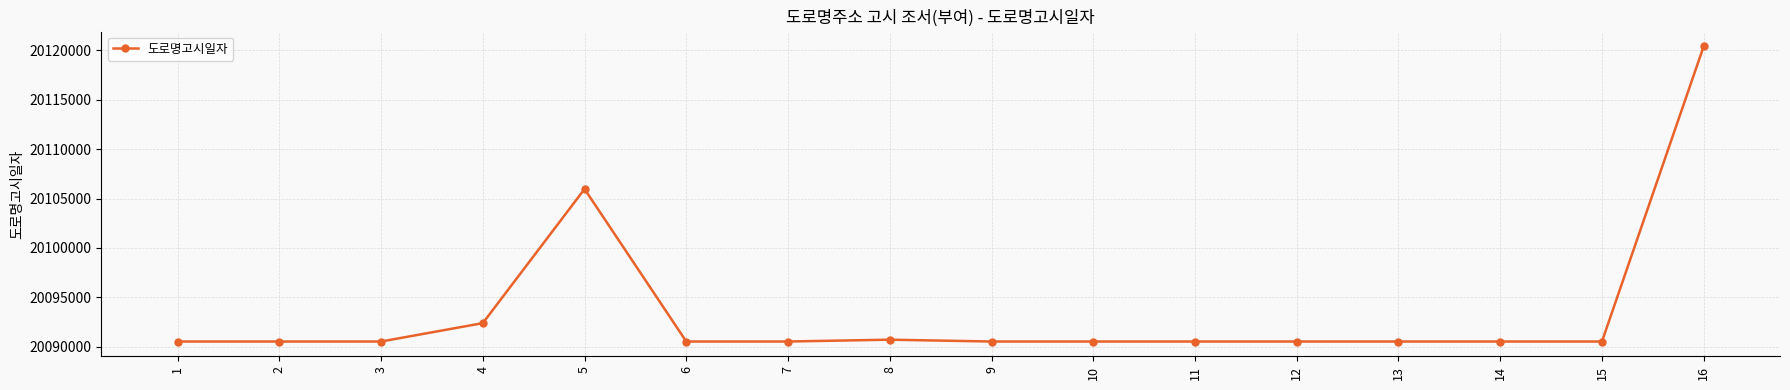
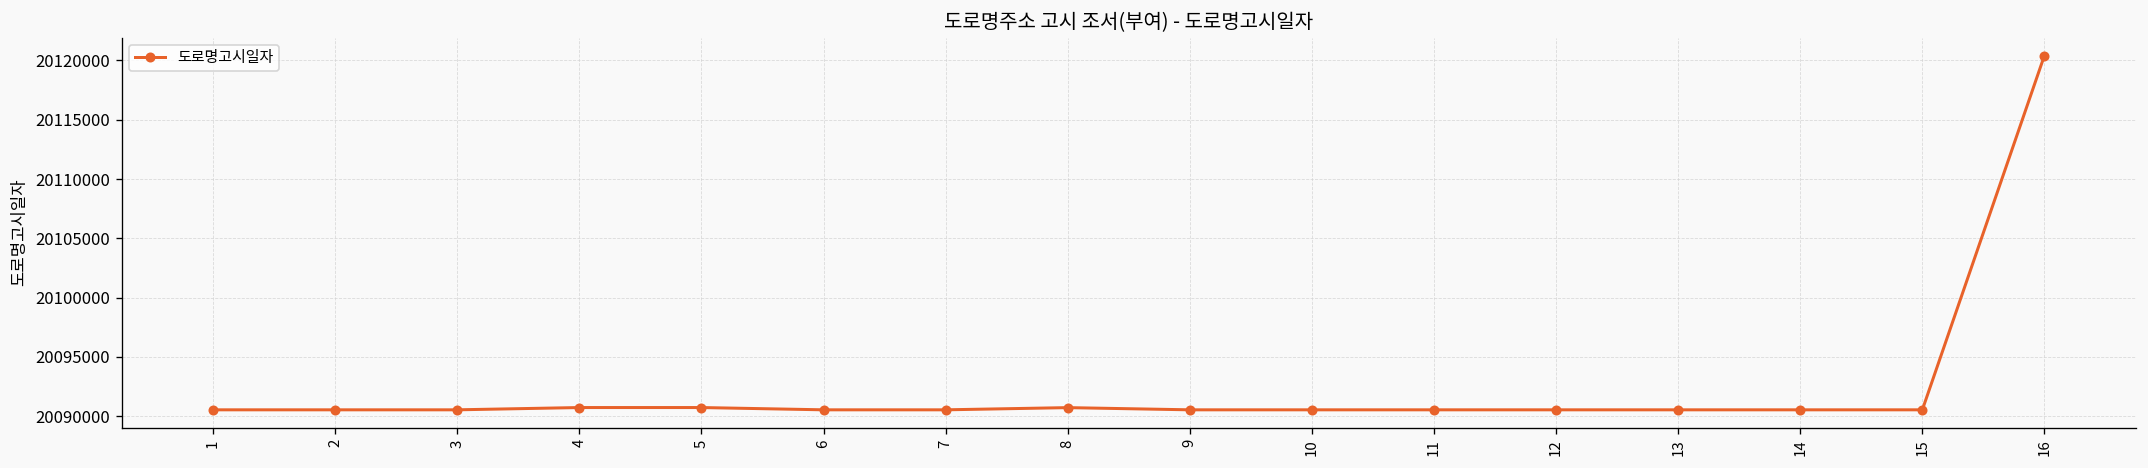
  {
    "1": 20091000,
    "2": 20091000,
    "3": 20091000,
-   "4": 20092000,
-   "5": 20106000,
+   "4": 20091000,
+   "5": 20091000,
    "6": 20091000,
    "7": 20091000,
    "8": 20091000,
    "9": 20091000,
    "10": 20091000,
    "11": 20091000,
    "12": 20091000,
    "13": 20091000,
    "14": 20091000,
    "15": 20091000,
    "16": 20120000
  }
